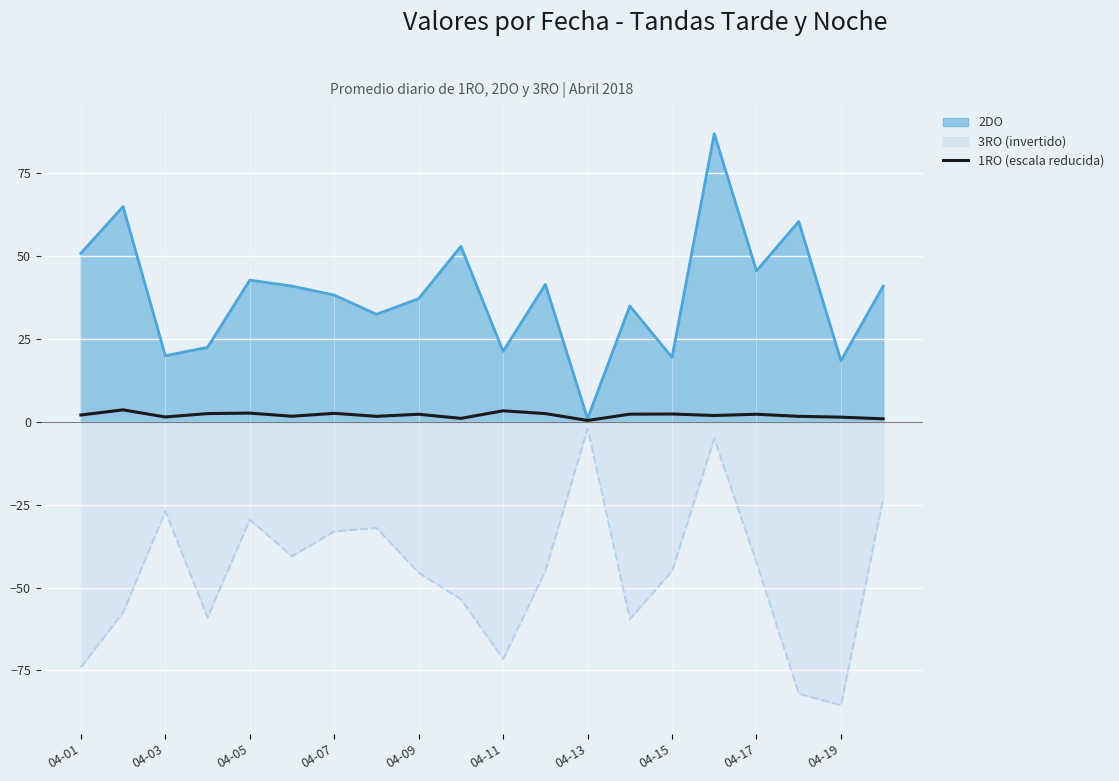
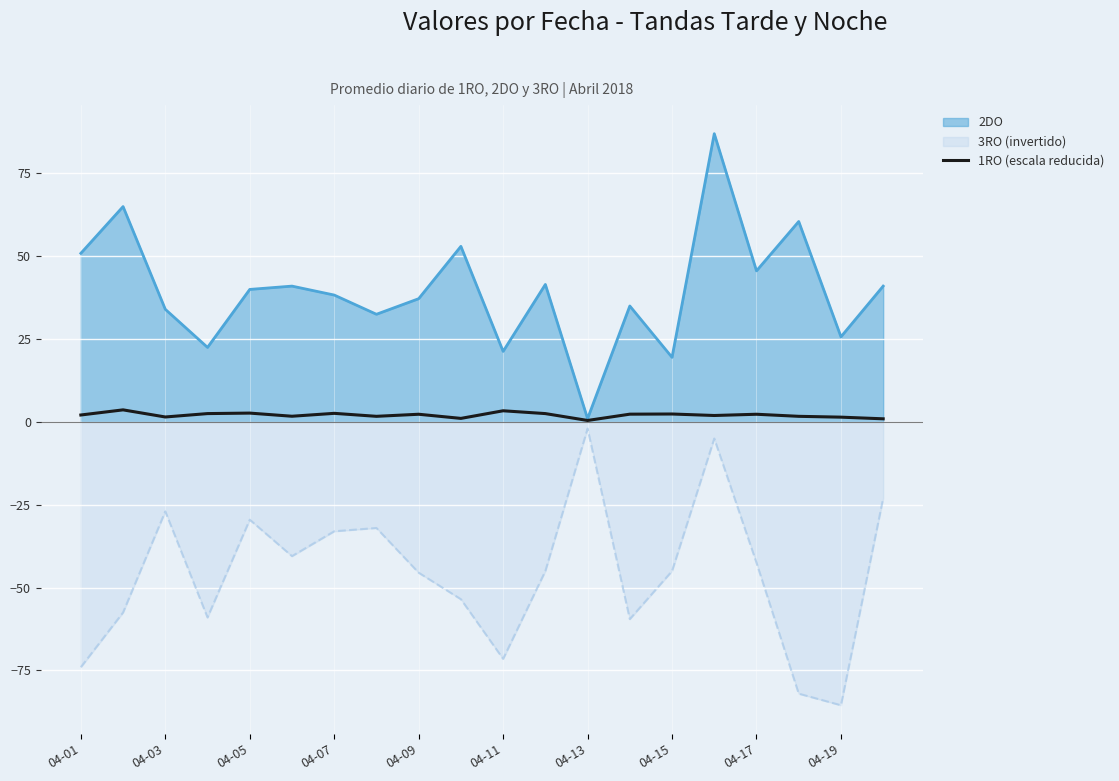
  {
    "2DO": {
      "04-01": 51,
-     "04-03": 20,
-     "04-05": 43,
+     "04-03": 34,
+     "04-05": 40,
      "04-07": 38,
      "04-09": 37,
      "04-11": 21,
      "04-15": 20,
      "04-17": 46,
-     "04-19": 19
+     "04-19": 26
    },
    "1RO (escala reducida)": {
      "04-01": 2,
      "04-03": 2,
      "04-05": 3,
      "04-07": 3,
      "04-09": 2,
      "04-11": 3,
      "04-15": 2,
      "04-17": 2,
      "04-19": 1
    }
  }
